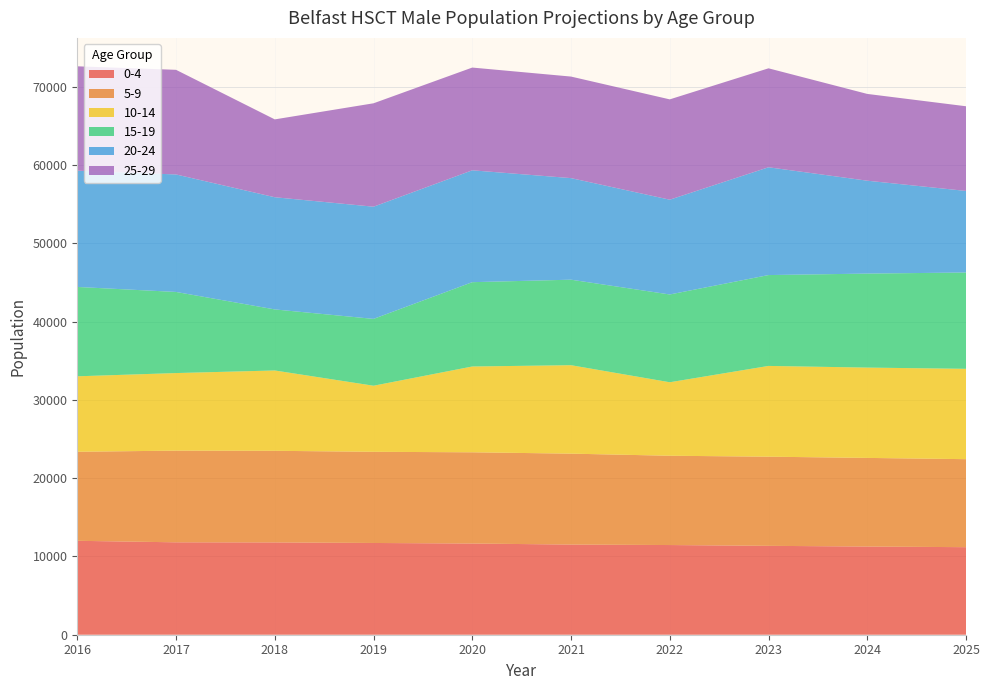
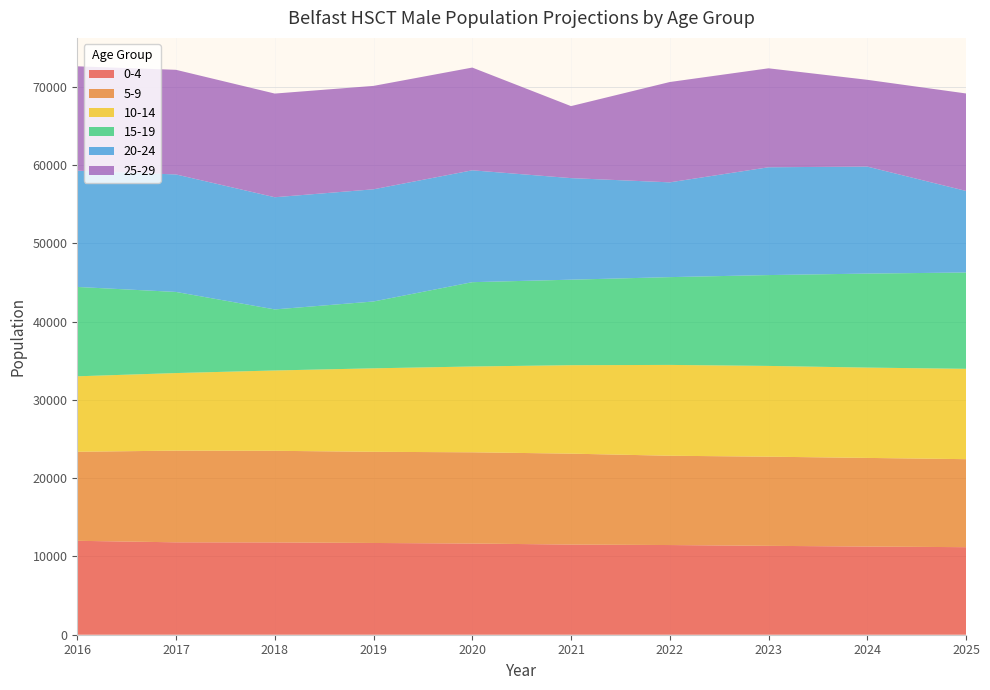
  {
    "10-14": {
      "2016": 10000,
      "2017": 10000,
      "2018": 10000,
-     "2019": 8000,
+     "2019": 11000,
      "2020": 11000,
      "2021": 11000,
-     "2022": 9000,
+     "2022": 12000,
      "2023": 12000,
      "2024": 12000,
      "2025": 12000
    },
    "15-19": {
      "2016": 11000,
      "2017": 10000,
      "2018": 8000,
      "2019": 9000,
      "2020": 11000,
      "2021": 11000,
      "2022": 11000,
      "2023": 12000,
      "2024": 12000,
      "2025": 12000
    },
    "20-24": {
      "2016": 15000,
      "2017": 15000,
      "2018": 14000,
      "2019": 14000,
      "2020": 14000,
      "2021": 13000,
      "2022": 12000,
      "2023": 14000,
-     "2024": 12000,
+     "2024": 14000,
      "2025": 10000
    },
    "25-29": {
      "2016": 13000,
      "2017": 13000,
-     "2018": 10000,
+     "2018": 13000,
      "2019": 13000,
      "2020": 13000,
-     "2021": 13000,
+     "2021": 9000,
      "2022": 13000,
      "2023": 13000,
      "2024": 11000,
-     "2025": 11000
+     "2025": 12000
    }
  }
